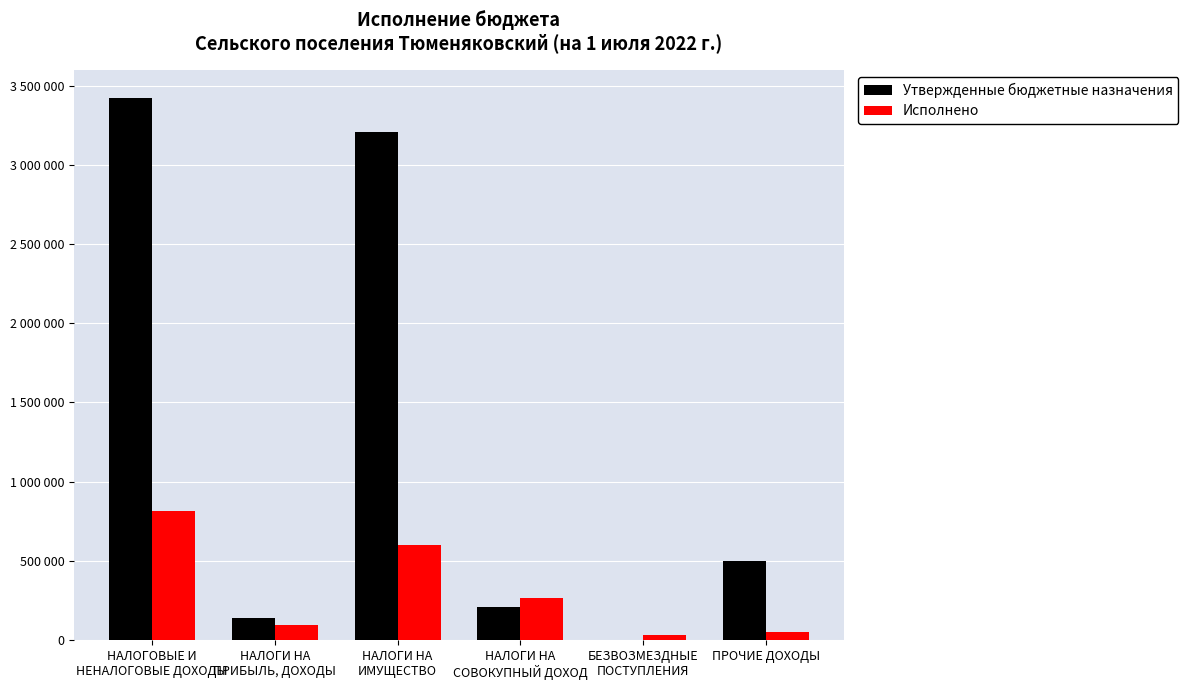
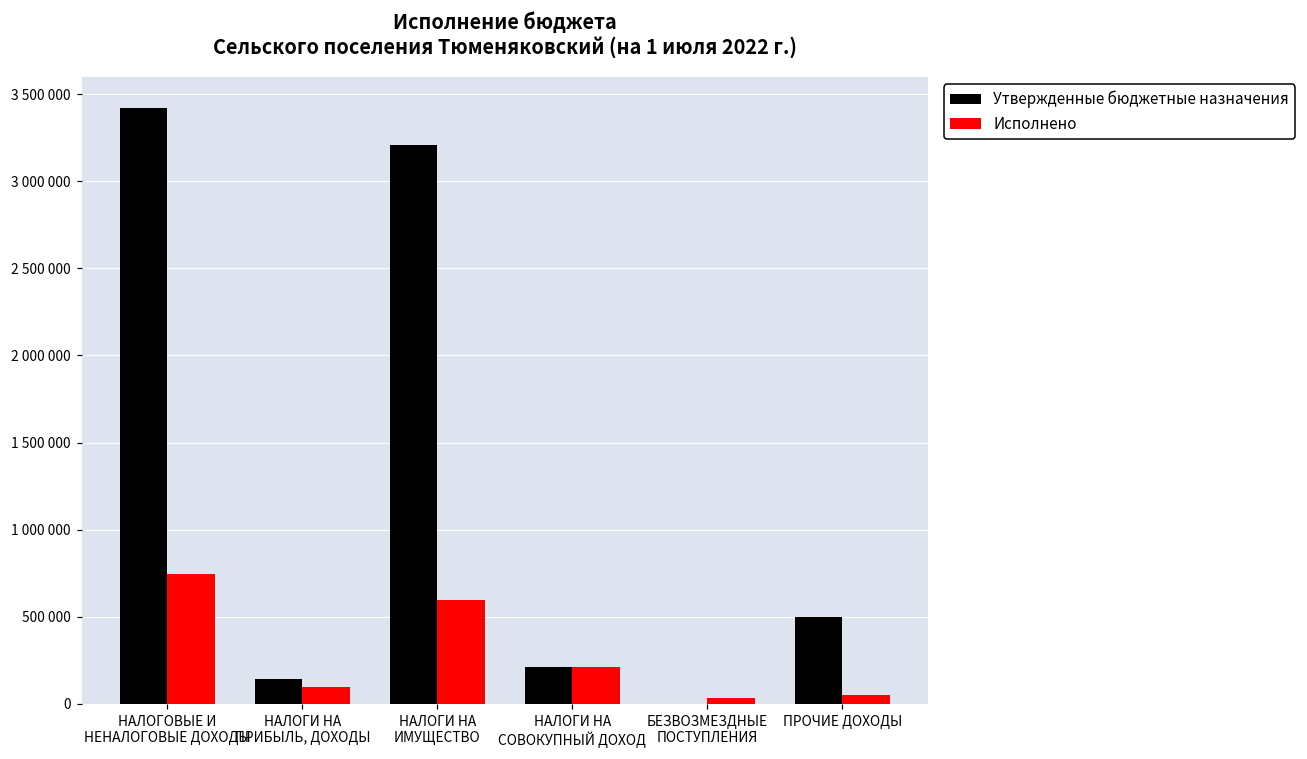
  {
    "Утвержденные бюджетные назначения": {
      "НАЛОГОВЫЕ И НЕНАЛОГОВЫЕ ДОХОДЫ": 3420000,
      "НАЛОГИ НА ПРИБЫЛЬ, ДОХОДЫ": 140000,
      "НАЛОГИ НА ИМУЩЕСТВО": 3210000,
      "НАЛОГИ НА СОВОКУПНЫЙ ДОХОД": 210000,
      "БЕЗВОЗМЕЗДНЫЕ ПОСТУПЛЕНИЯ": 0,
      "ПРОЧИЕ ДОХОДЫ": 500000
    },
    "Исполнено": {
-     "НАЛОГОВЫЕ И НЕНАЛОГОВЫЕ ДОХОДЫ": 820000,
+     "НАЛОГОВЫЕ И НЕНАЛОГОВЫЕ ДОХОДЫ": 740000,
      "НАЛОГИ НА ПРИБЫЛЬ, ДОХОДЫ": 100000,
      "НАЛОГИ НА ИМУЩЕСТВО": 600000,
-     "НАЛОГИ НА СОВОКУПНЫЙ ДОХОД": 260000,
+     "НАЛОГИ НА СОВОКУПНЫЙ ДОХОД": 210000,
      "БЕЗВОЗМЕЗДНЫЕ ПОСТУПЛЕНИЯ": 30000,
      "ПРОЧИЕ ДОХОДЫ": 50000
    }
  }
